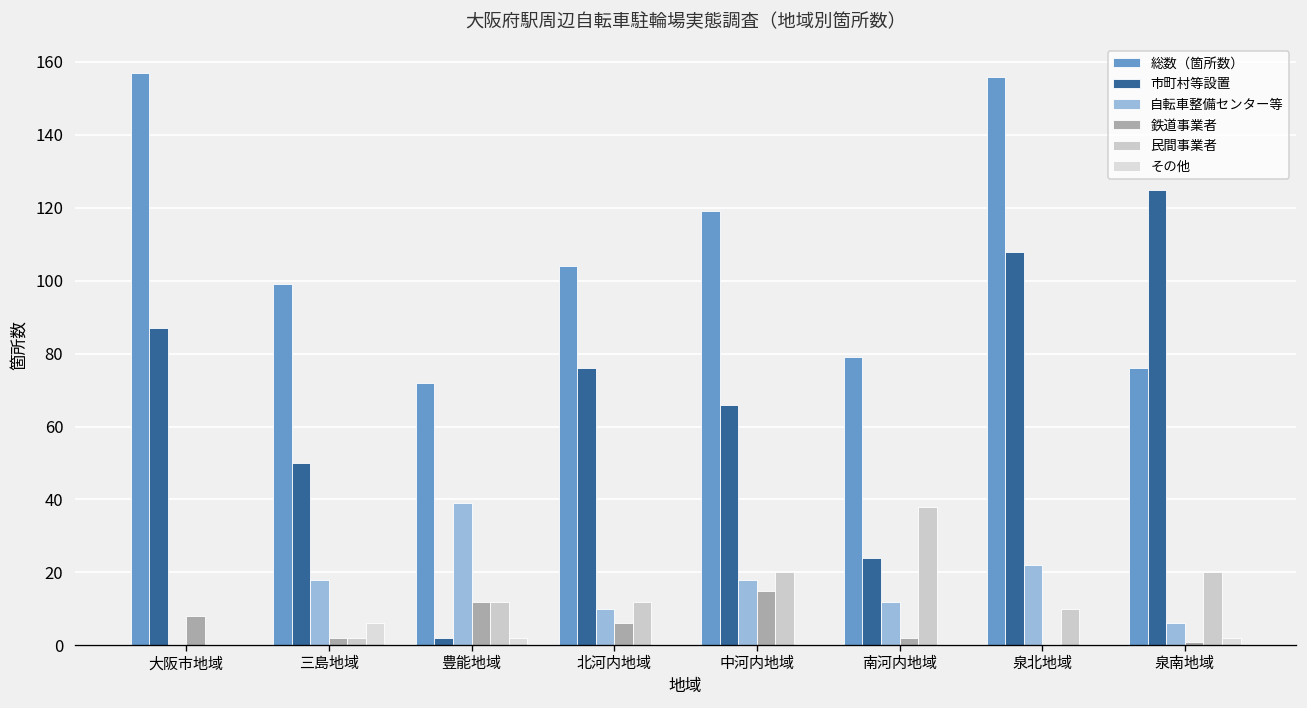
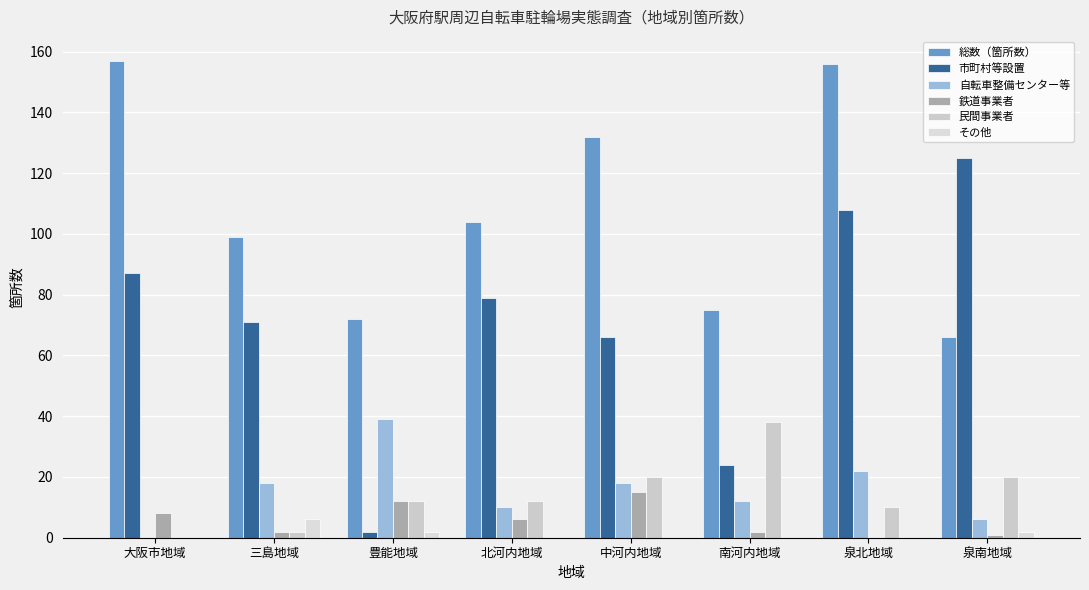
  {
    "総数（箇所数）": {
      "大阪市地域": 157,
      "三島地域": 99,
      "豊能地域": 72,
      "北河内地域": 104,
-     "中河内地域": 119,
-     "南河内地域": 79,
+     "中河内地域": 132,
+     "南河内地域": 75,
      "泉北地域": 156,
-     "泉南地域": 76
+     "泉南地域": 66
    },
    "市町村等設置": {
      "大阪市地域": 87,
-     "三島地域": 50,
+     "三島地域": 71,
      "豊能地域": 2,
-     "北河内地域": 76,
+     "北河内地域": 79,
      "中河内地域": 66,
      "南河内地域": 24,
      "泉北地域": 108,
      "泉南地域": 125
    }
  }
